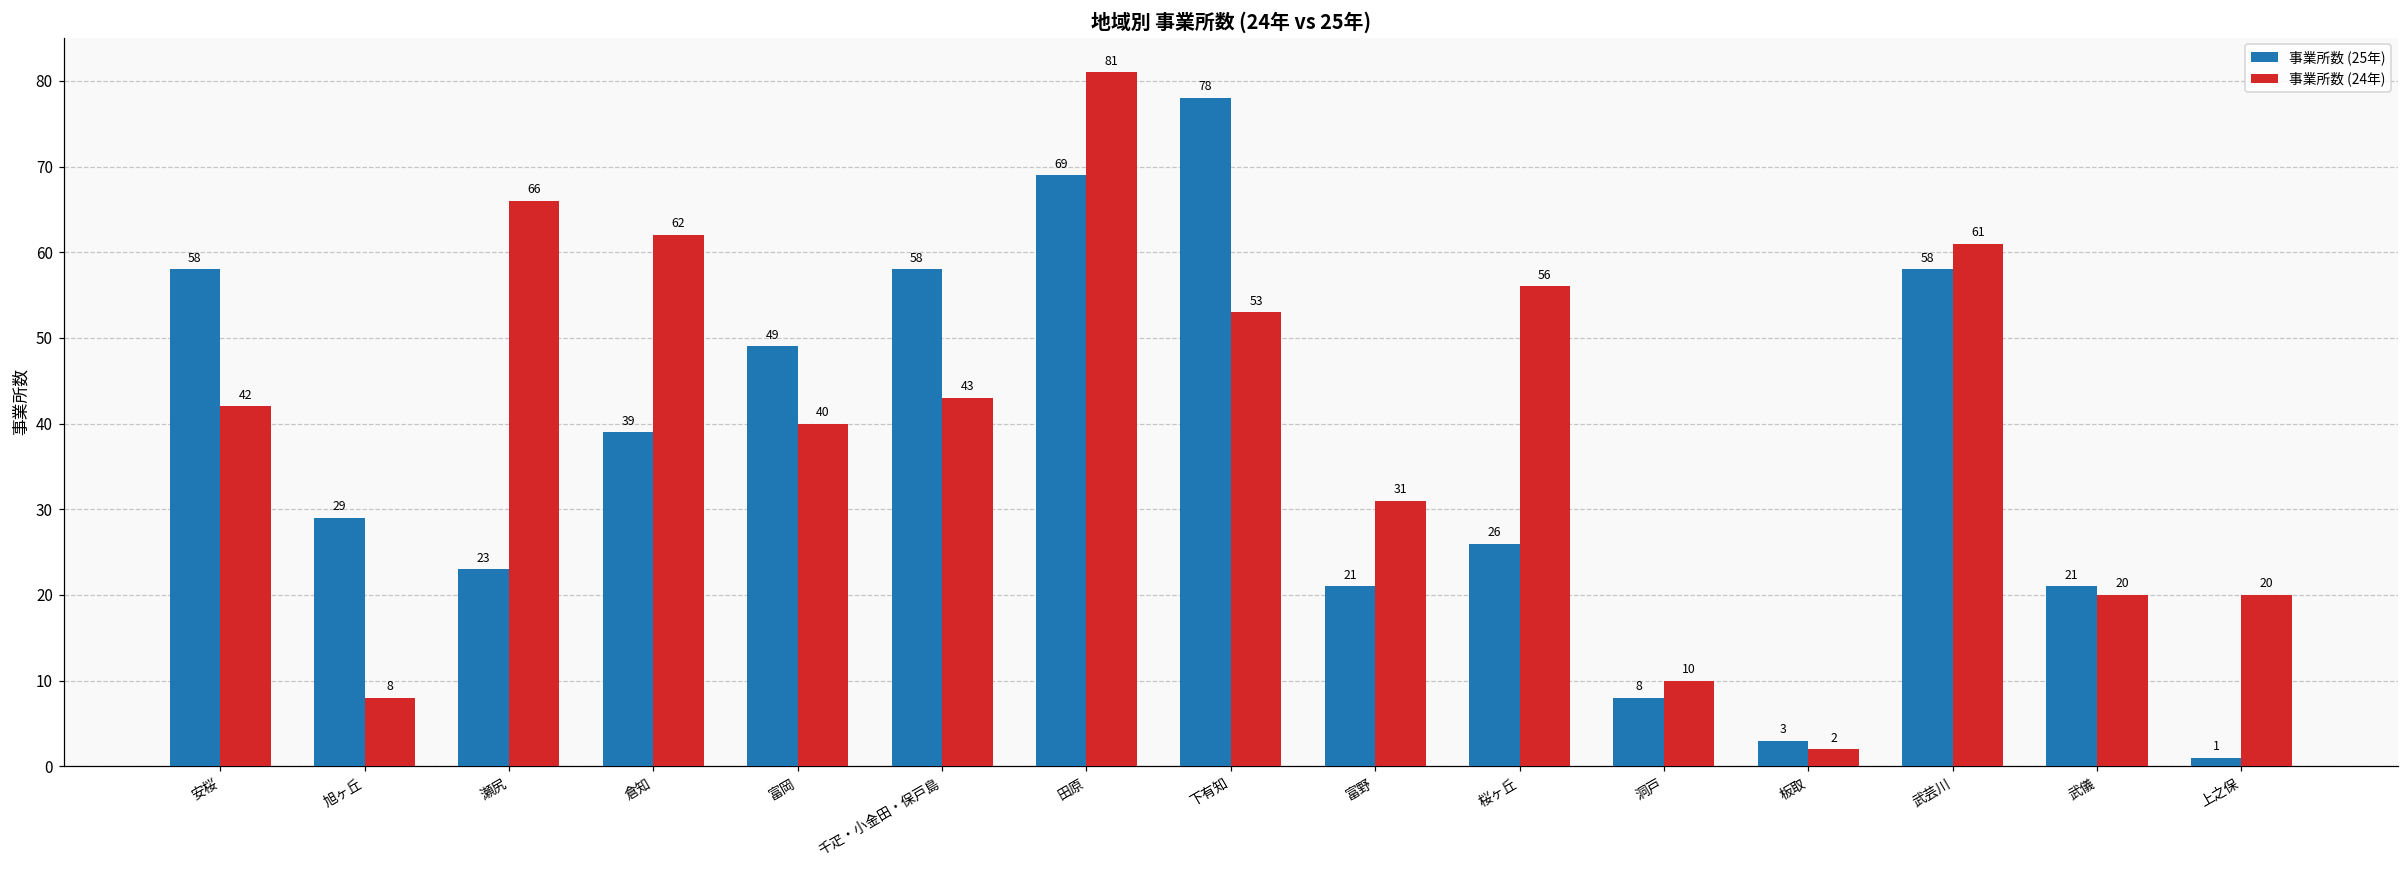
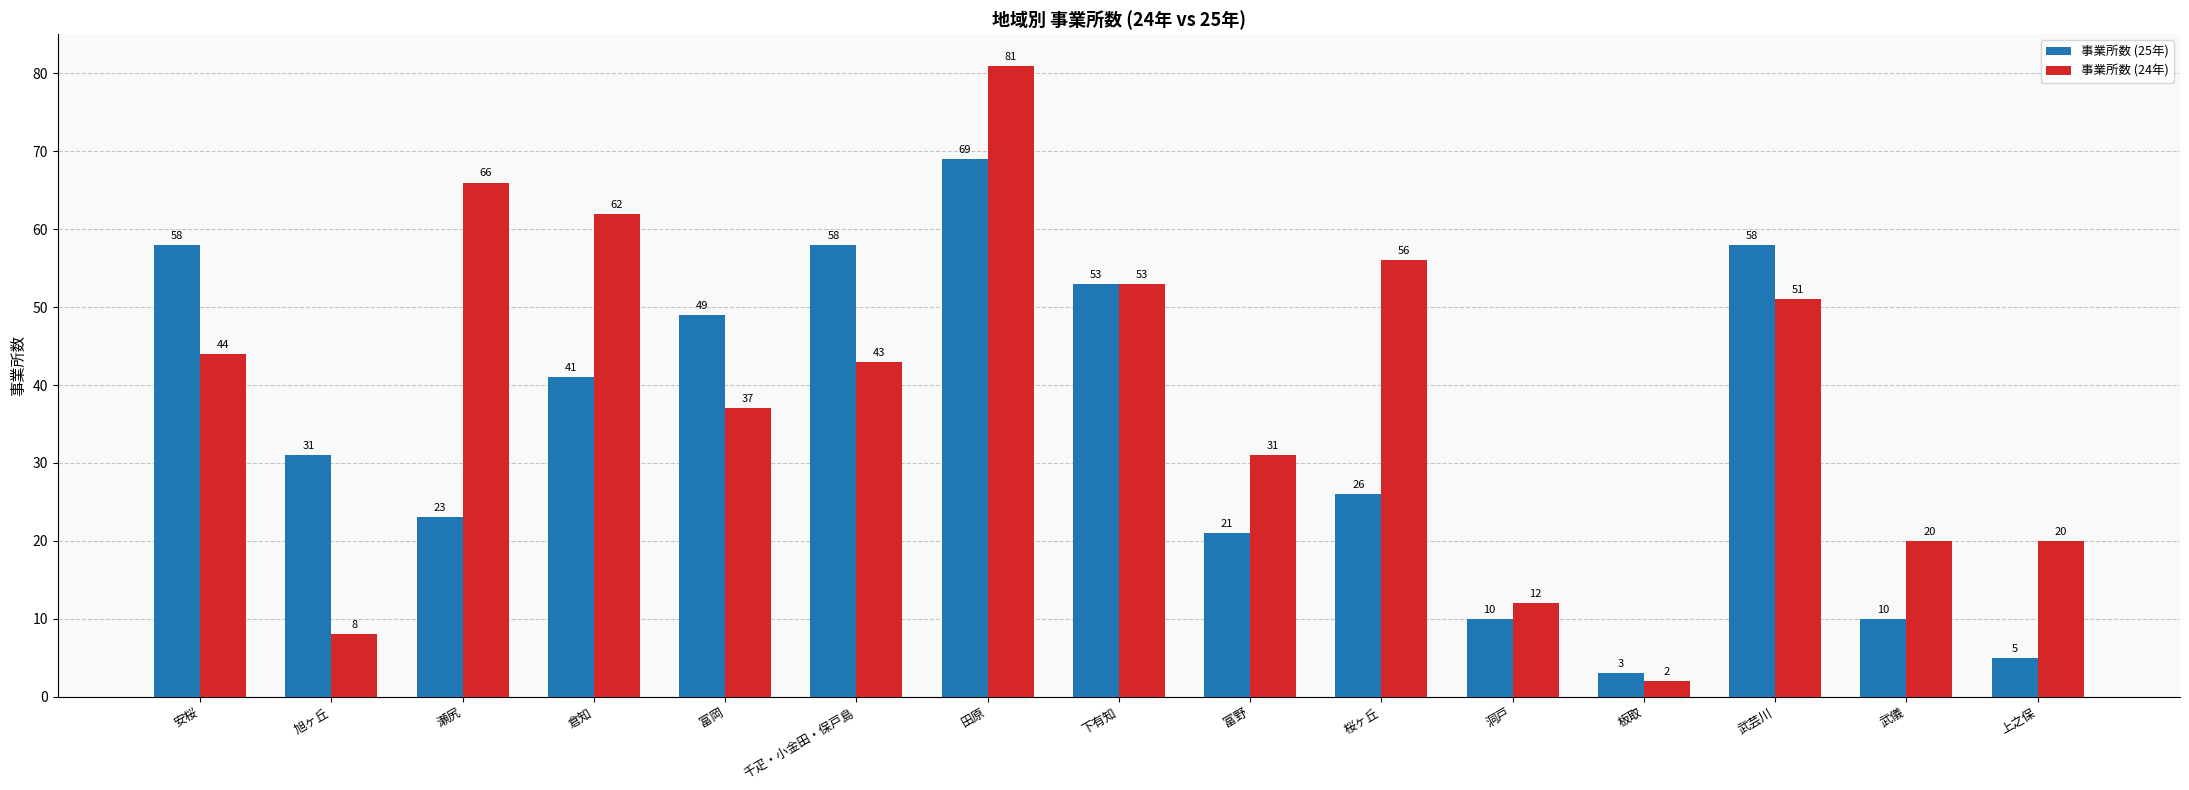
  {
    "事業所数 (25年)": {
      "安桜": 58,
-     "旭ヶ丘": 29,
+     "旭ヶ丘": 31,
      "瀬尻": 23,
-     "倉知": 39,
+     "倉知": 41,
      "富岡": 49,
      "千疋・小金田・保戸島": 58,
      "田原": 69,
-     "下有知": 78,
+     "下有知": 53,
      "富野": 21,
      "桜ヶ丘": 26,
-     "洞戸": 8,
+     "洞戸": 10,
      "板取": 3,
      "武芸川": 58,
-     "武儀": 21,
-     "上之保": 1
+     "武儀": 10,
+     "上之保": 5
    },
    "事業所数 (24年)": {
-     "安桜": 42,
+     "安桜": 44,
      "旭ヶ丘": 8,
      "瀬尻": 66,
      "倉知": 62,
-     "富岡": 40,
+     "富岡": 37,
      "千疋・小金田・保戸島": 43,
      "田原": 81,
      "下有知": 53,
      "富野": 31,
      "桜ヶ丘": 56,
-     "洞戸": 10,
+     "洞戸": 12,
      "板取": 2,
-     "武芸川": 61,
+     "武芸川": 51,
      "武儀": 20,
      "上之保": 20
    }
  }
